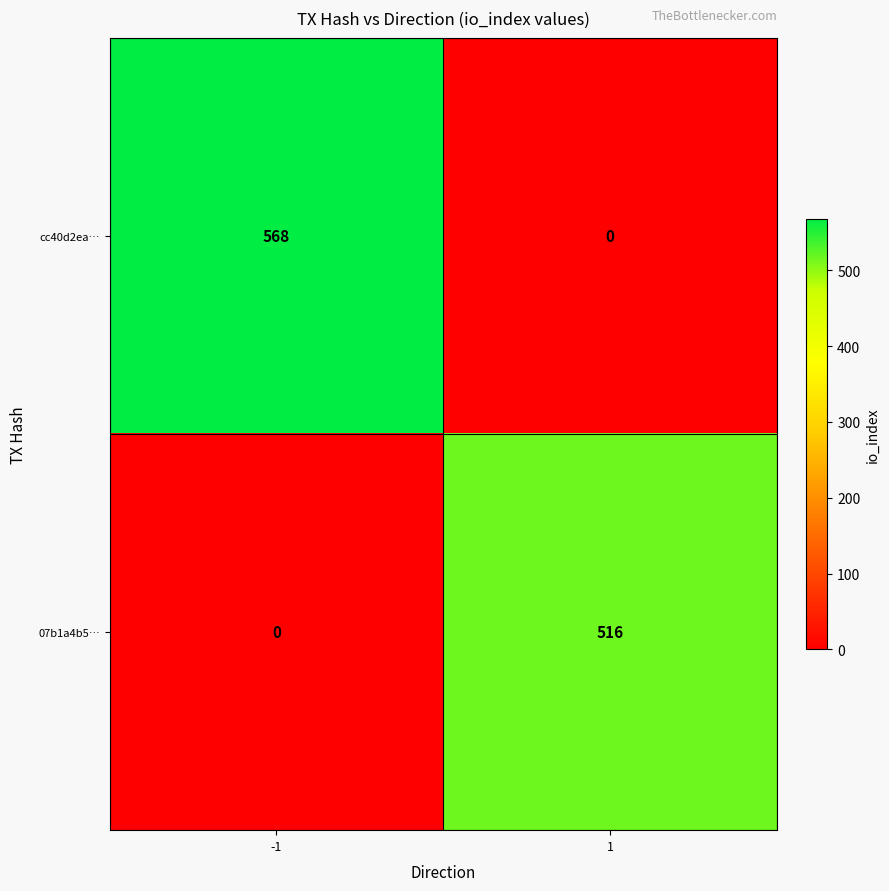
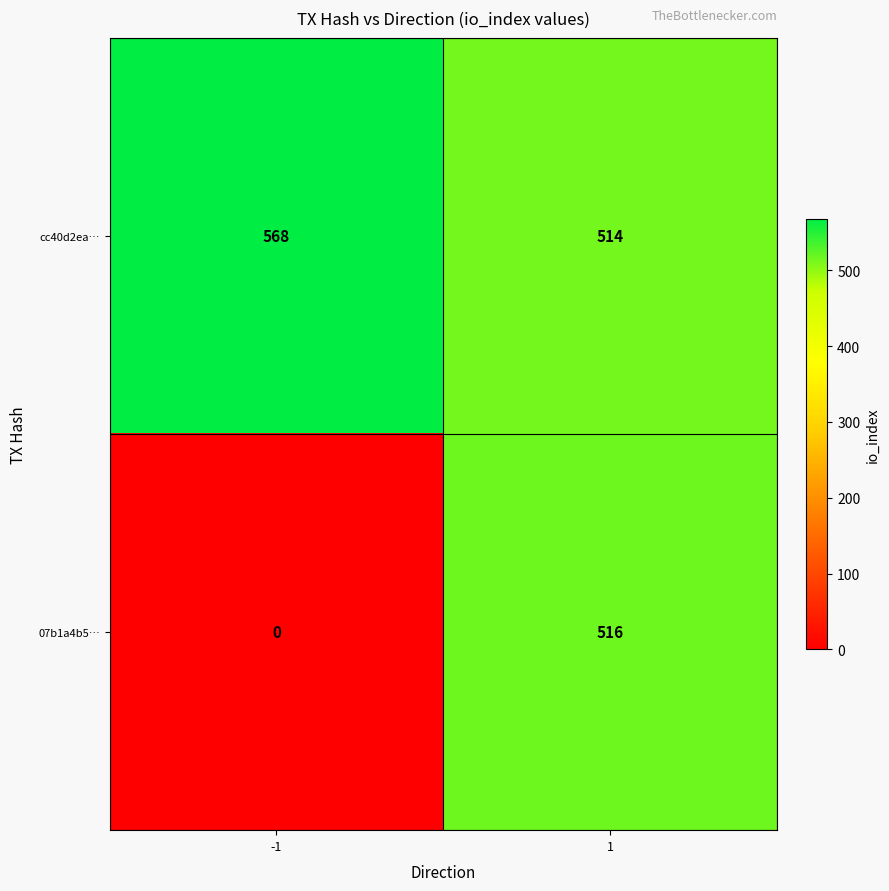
  {
    "cc40d2ea…": {
      "-1": 568,
-     "1": 0
+     "1": 514
    },
    "07b1a4b5…": {
      "-1": 0,
      "1": 516
    }
  }
